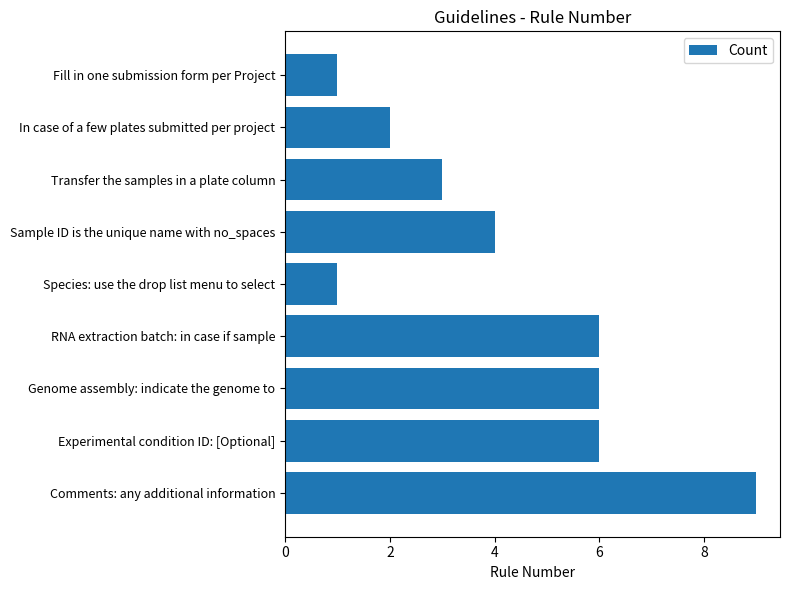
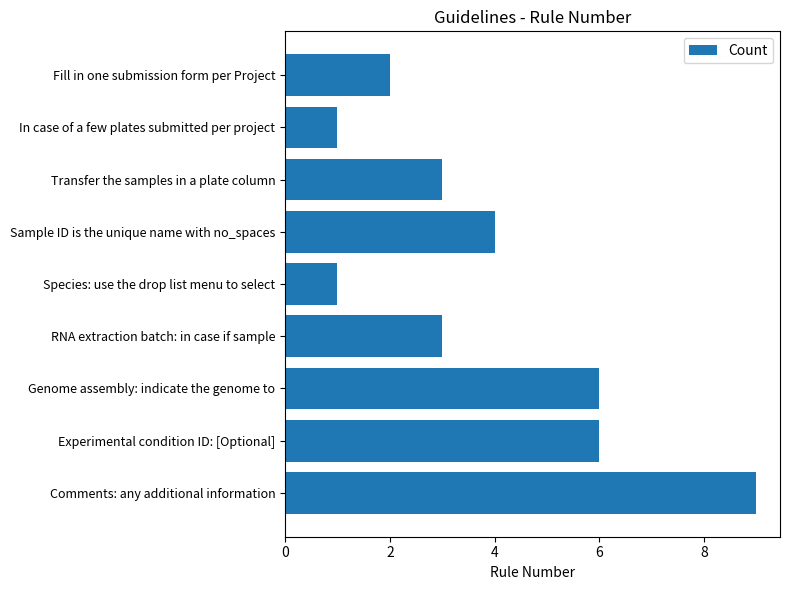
  {
-   "Fill in one submission form per Project": 1,
-   "In case of a few plates submitted per project": 2,
+   "Fill in one submission form per Project": 2,
+   "In case of a few plates submitted per project": 1,
    "Transfer the samples in a plate column": 3,
    "Sample ID is the unique name with no_spaces": 4,
    "Species: use the drop list menu to select": 1,
-   "RNA extraction batch: in case if sample": 6,
+   "RNA extraction batch: in case if sample": 3,
    "Genome assembly: indicate the genome to": 6,
    "Experimental condition ID: [Optional]": 6,
    "Comments: any additional information": 9
  }
